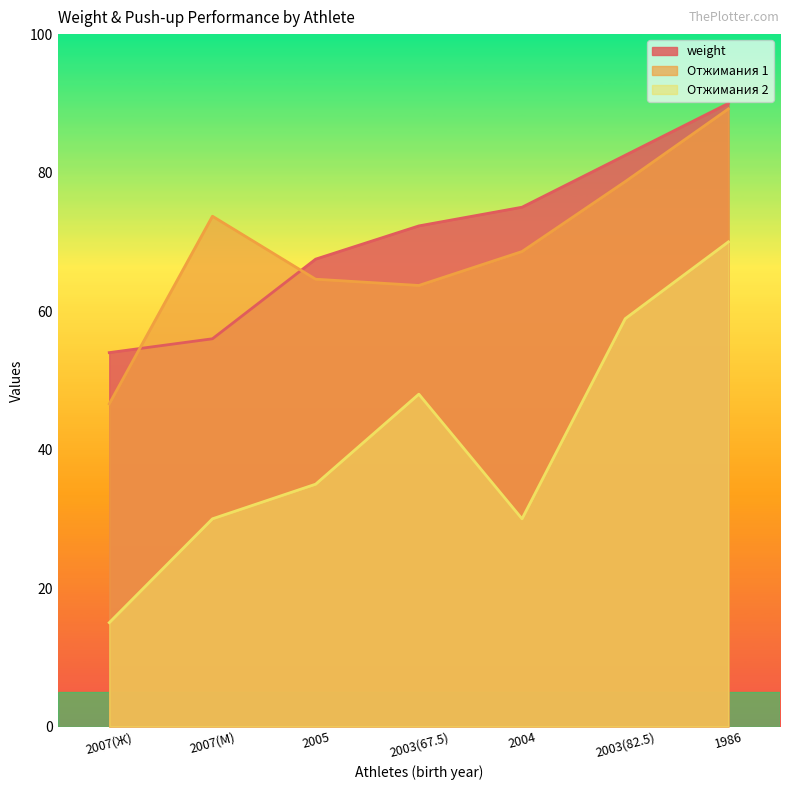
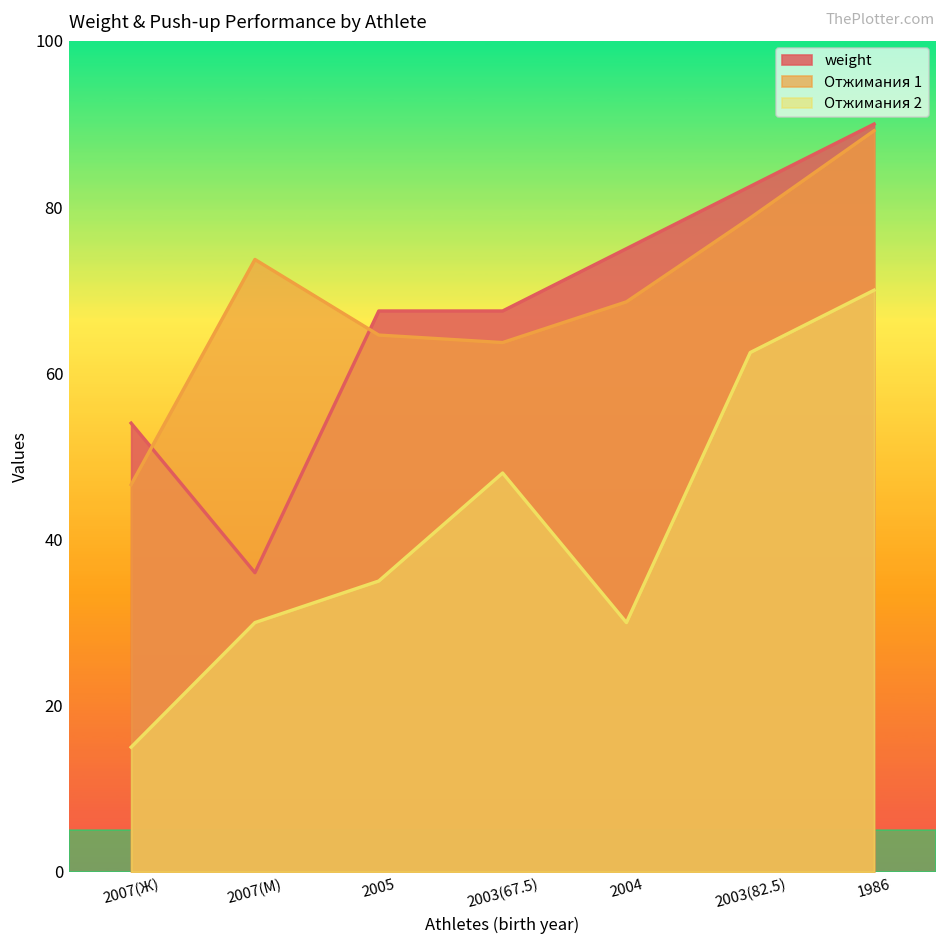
  {
    "weight": {
      "2007(Ж)": 54,
-     "2007(М)": 56,
+     "2007(М)": 36,
      "2005": 68,
-     "2003(67.5)": 72,
+     "2003(67.5)": 68,
      "2004": 75,
      "2003(82.5)": 83,
      "1986": 90
    },
    "Отжимания 1": {
      "2007(Ж)": 47,
      "2007(М)": 74,
      "2005": 65,
      "2003(67.5)": 64,
      "2004": 69,
      "2003(82.5)": 79,
      "1986": 89
    },
    "Отжимания 2": {
      "2007(Ж)": 15,
      "2007(М)": 30,
      "2005": 35,
      "2003(67.5)": 48,
      "2004": 30,
-     "2003(82.5)": 59,
+     "2003(82.5)": 63,
      "1986": 70
    }
  }
